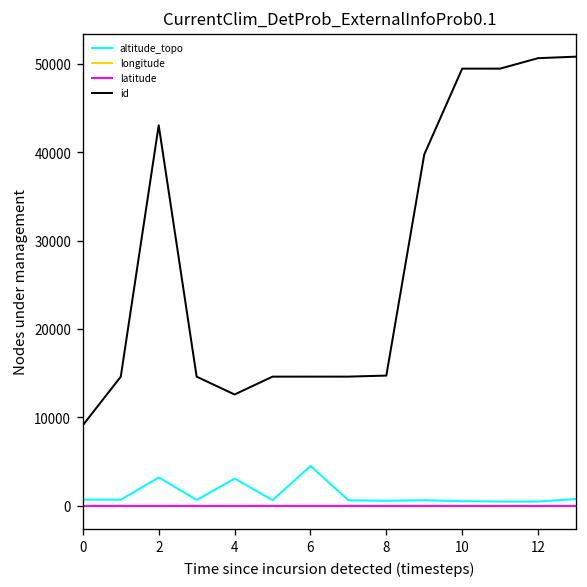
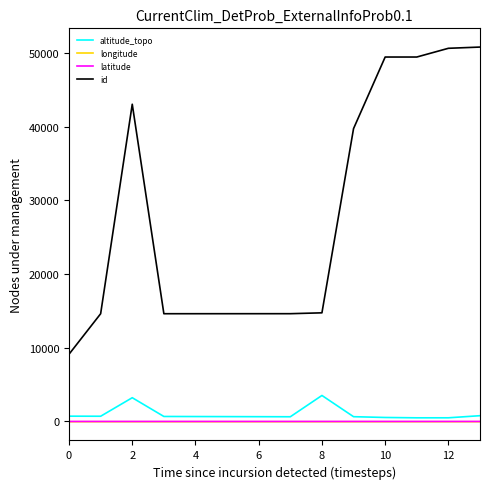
  {
    "altitude_topo": {
      "0": 1000,
      "2": 3000,
-     "4": 3000,
-     "6": 5000,
-     "8": 1000,
+     "4": 1000,
+     "6": 1000,
+     "8": 4000,
      "10": 1000,
      "12": 0
    },
    "id": {
      "0": 9000,
      "2": 43000,
-     "4": 13000,
+     "4": 15000,
      "6": 15000,
      "8": 15000,
      "10": 49000,
      "12": 51000
    }
  }
